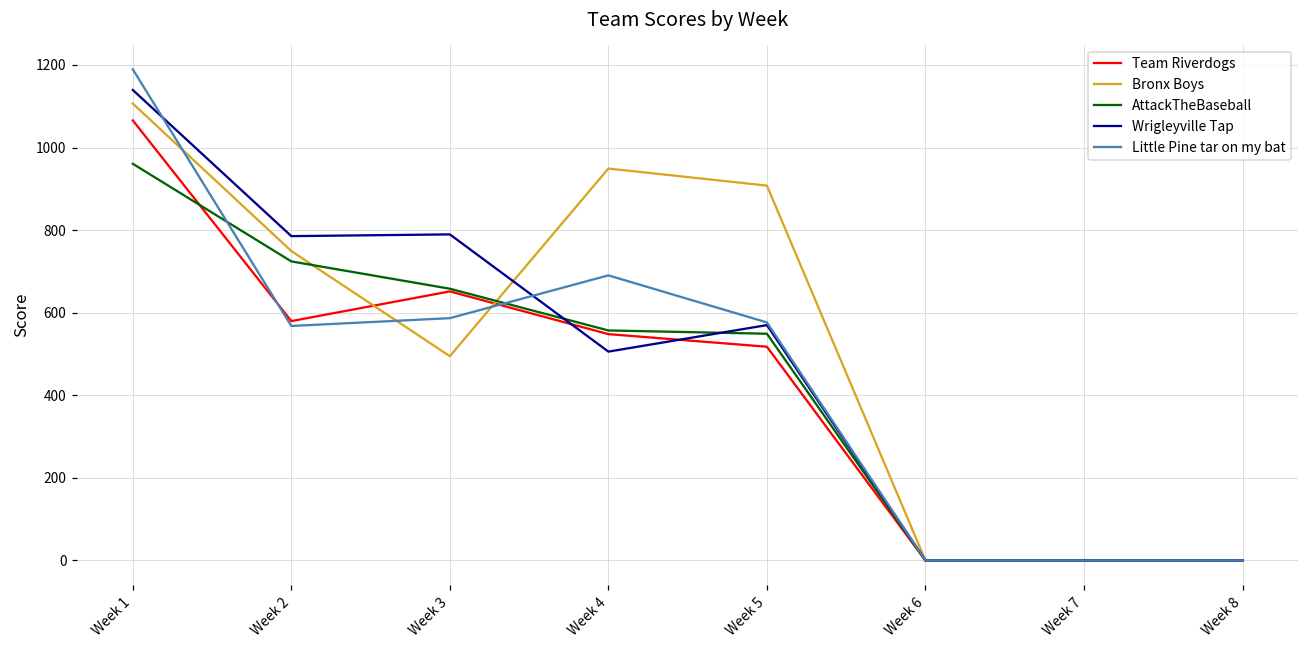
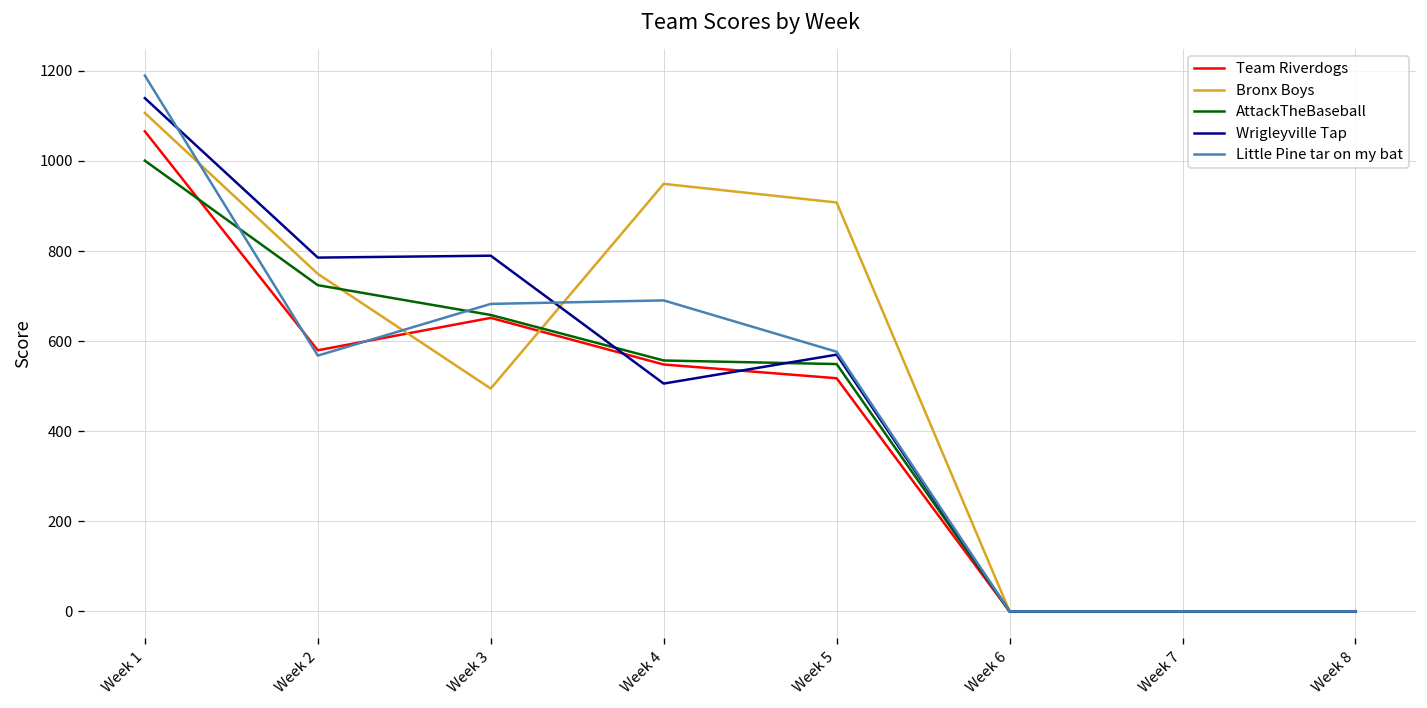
  {
    "Team Riverdogs": {
      "Week 1": 1070,
      "Week 2": 580,
      "Week 4": 550,
      "Week 5": 520
    },
    "Bronx Boys": {
      "Week 1": 1110,
      "Week 2": 750,
      "Week 3": 490,
      "Week 4": 950,
      "Week 5": 910
    },
    "AttackTheBaseball": {
-     "Week 1": 960,
+     "Week 1": 1000,
      "Week 2": 720,
      "Week 4": 560,
      "Week 5": 550
    },
    "Wrigleyville Tap": {
      "Week 1": 1140,
      "Week 2": 790,
      "Week 3": 790,
      "Week 4": 510
    },
    "Little Pine tar on my bat": {
      "Week 1": 1190,
      "Week 2": 570,
-     "Week 3": 590,
+     "Week 3": 680,
      "Week 4": 690
    }
  }
